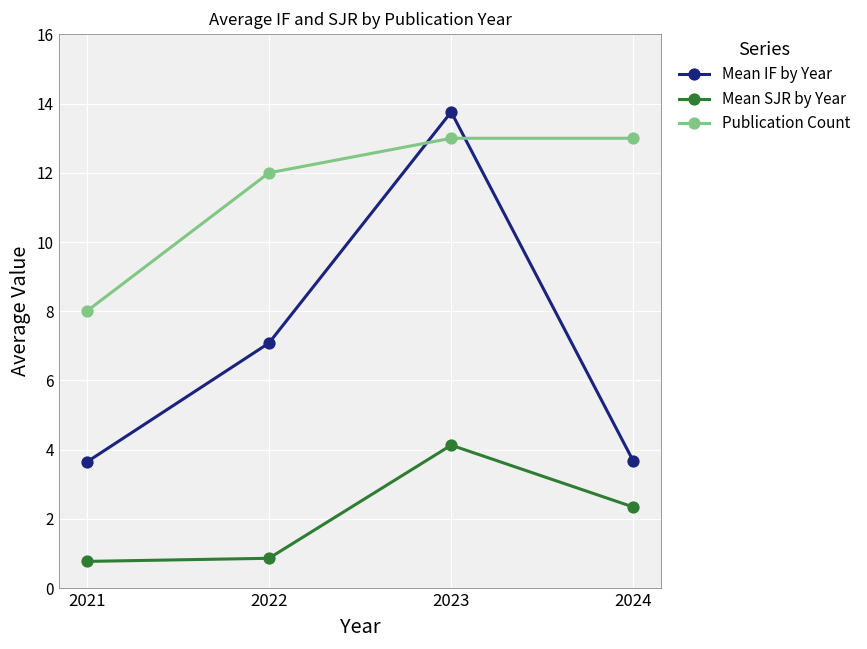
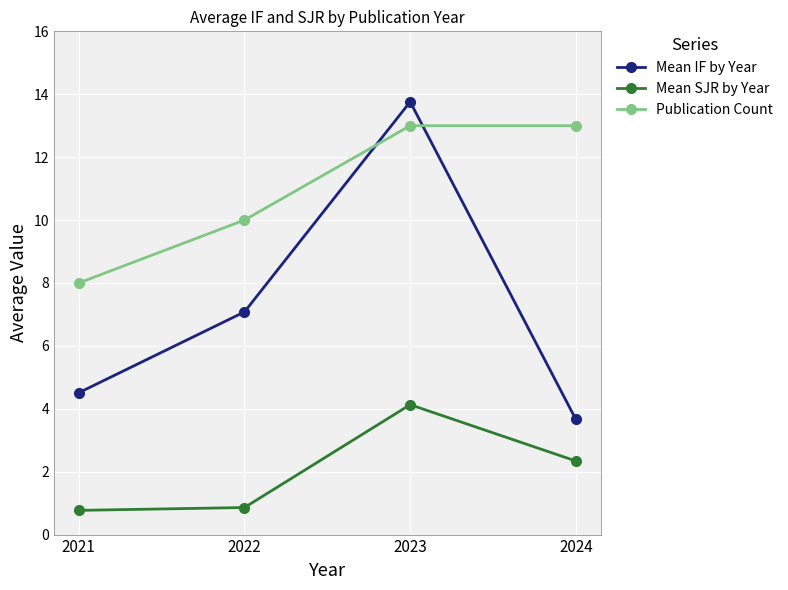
  {
    "Mean IF by Year": {
-     "2021": 3.6,
+     "2021": 4.5,
      "2022": 7.1,
      "2023": 13.8,
      "2024": 3.7
    },
    "Mean SJR by Year": {
      "2021": 0.8,
      "2022": 0.9,
      "2023": 4.1,
      "2024": 2.3
    },
    "Publication Count": {
      "2021": 8,
-     "2022": 12,
+     "2022": 10,
      "2023": 13,
      "2024": 13
    }
  }
